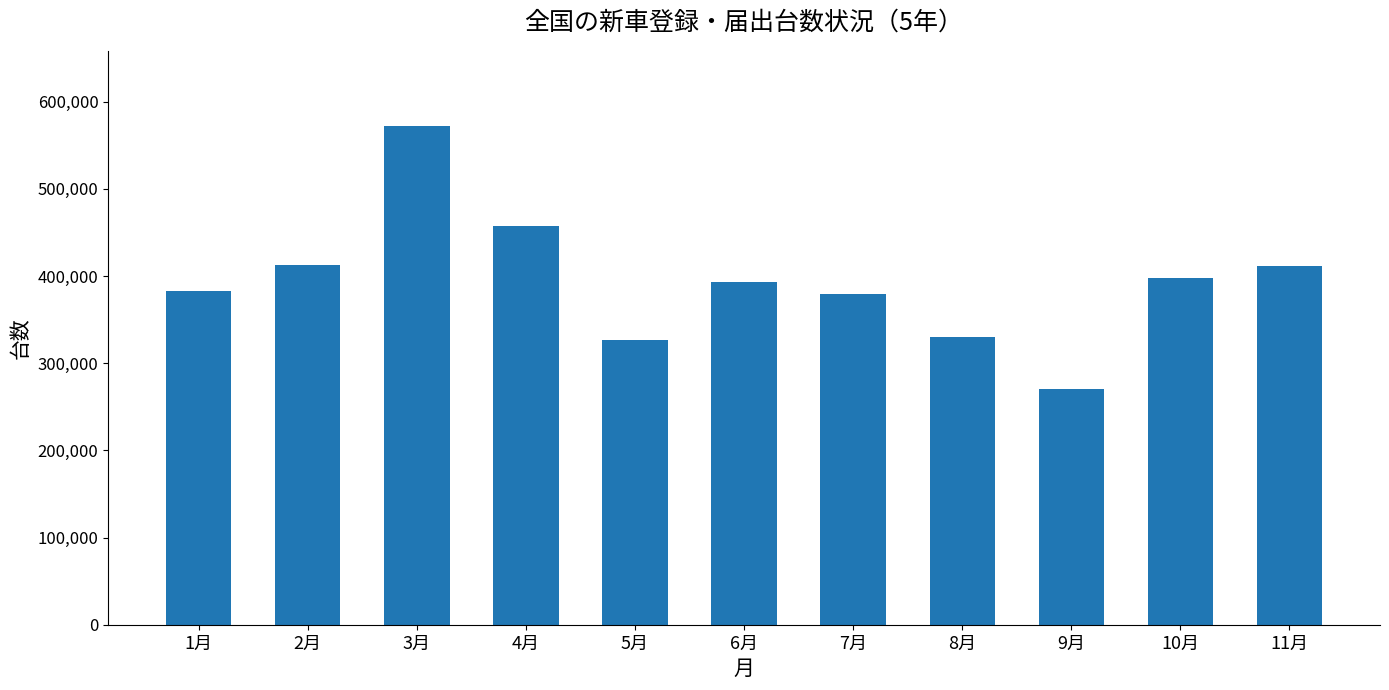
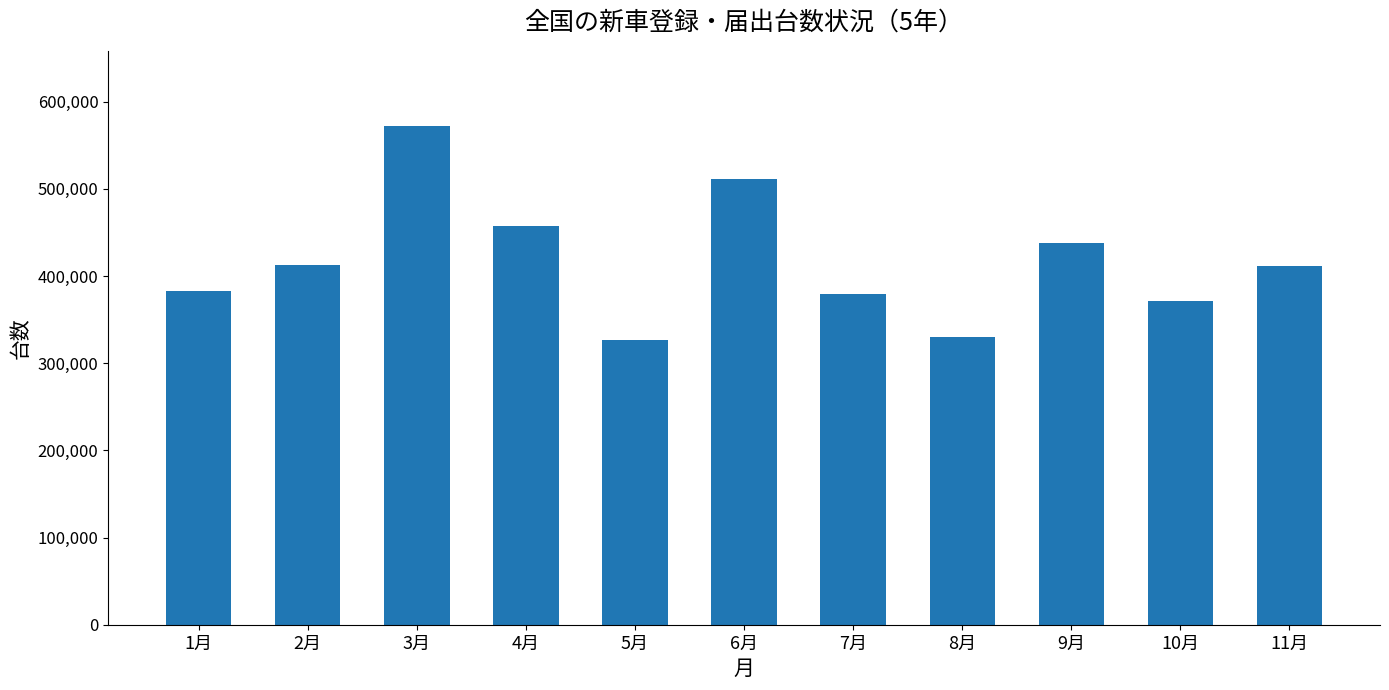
  {
    "1月": "380,000",
    "2月": "410,000",
    "3月": "570,000",
    "4月": "460,000",
    "5月": "330,000",
-   "6月": "390,000",
+   "6月": "510,000",
    "7月": "380,000",
    "8月": "330,000",
-   "9月": "270,000",
-   "10月": "400,000",
+   "9月": "440,000",
+   "10月": "370,000",
    "11月": "410,000"
  }
